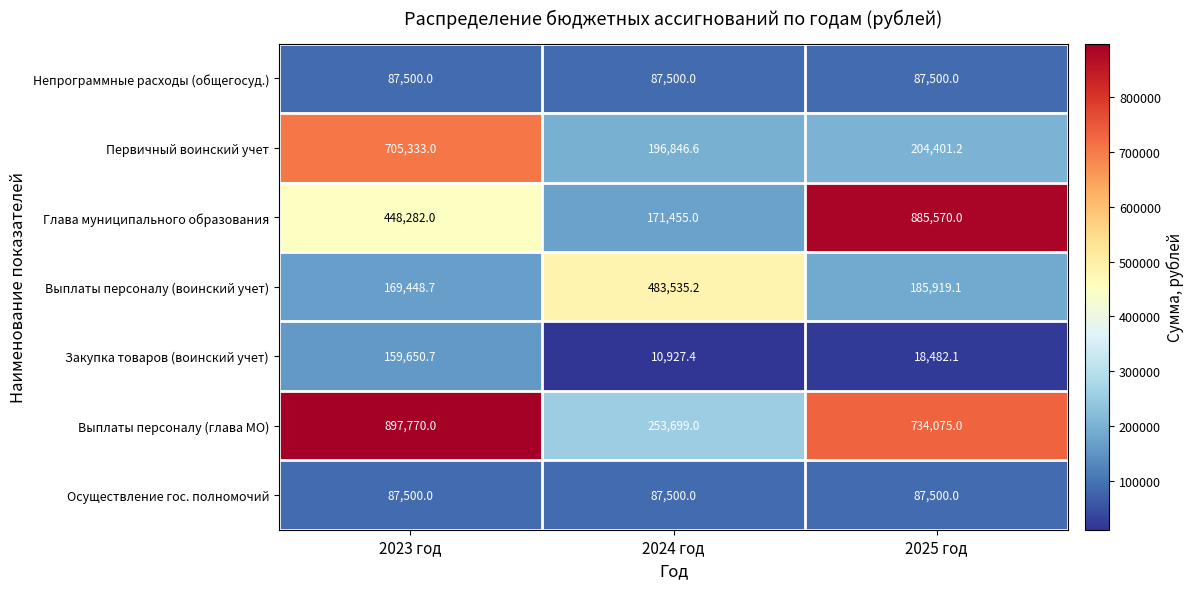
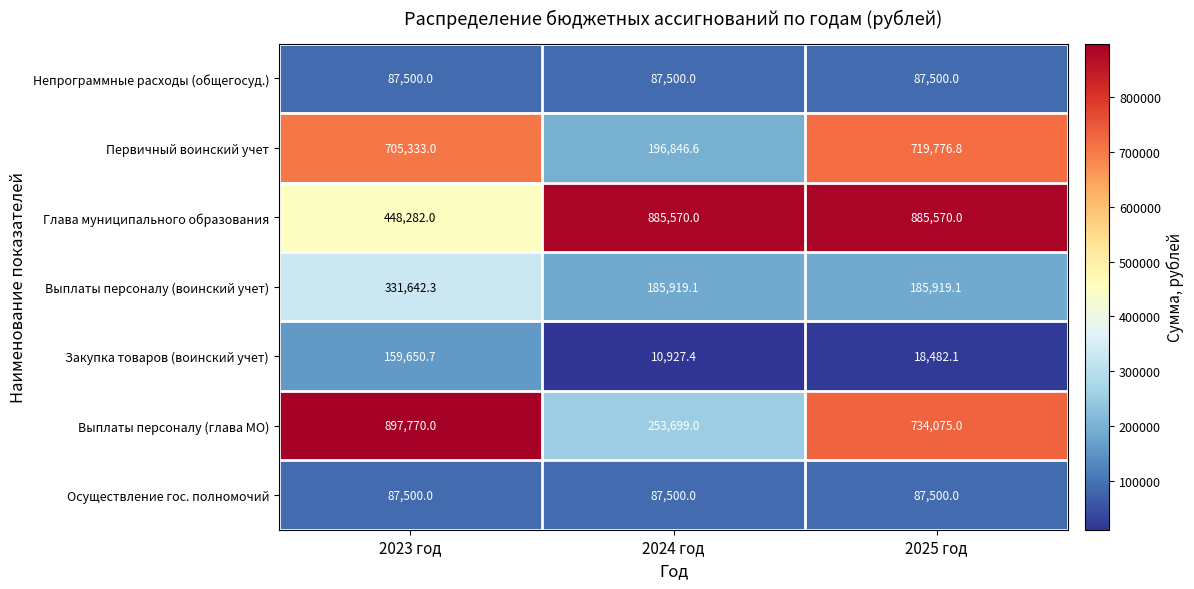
  {
    "Непрограммные расходы (общегосуд.)": {
      "2023 год": "87,500.0",
      "2024 год": "87,500.0",
      "2025 год": "87,500.0"
    },
    "Первичный воинский учет": {
      "2023 год": "705,333.0",
      "2024 год": "196,846.6",
-     "2025 год": "204,401.2"
+     "2025 год": "719,776.8"
    },
    "Глава муниципального образования": {
      "2023 год": "448,282.0",
-     "2024 год": "171,455.0",
+     "2024 год": "885,570.0",
      "2025 год": "885,570.0"
    },
    "Выплаты персоналу (воинский учет)": {
-     "2023 год": "169,448.7",
-     "2024 год": "483,535.2",
+     "2023 год": "331,642.3",
+     "2024 год": "185,919.1",
      "2025 год": "185,919.1"
    },
    "Закупка товаров (воинский учет)": {
      "2023 год": "159,650.7",
      "2024 год": "10,927.4",
      "2025 год": "18,482.1"
    },
    "Выплаты персоналу (глава МО)": {
      "2023 год": "897,770.0",
      "2024 год": "253,699.0",
      "2025 год": "734,075.0"
    },
    "Осуществление гос. полномочий": {
      "2023 год": "87,500.0",
      "2024 год": "87,500.0",
      "2025 год": "87,500.0"
    }
  }
